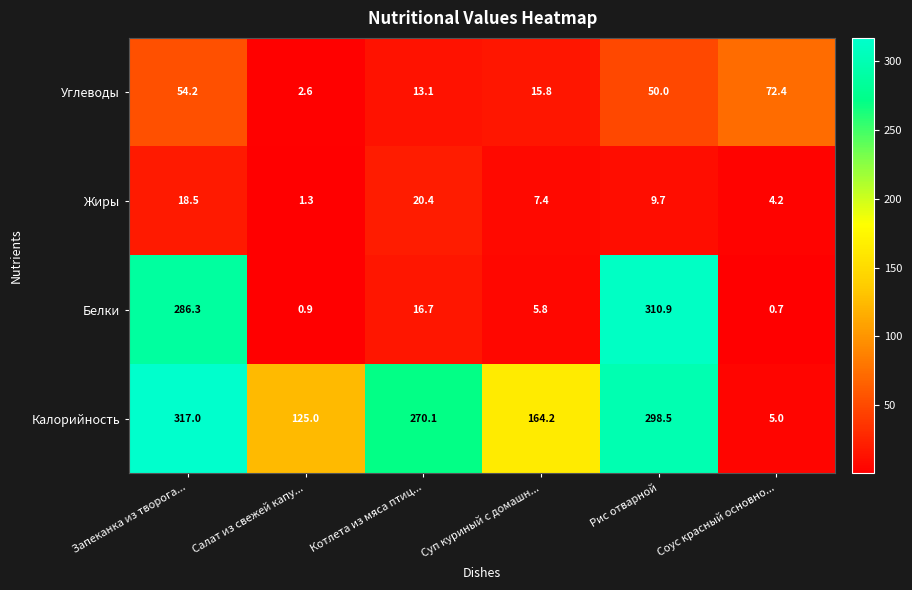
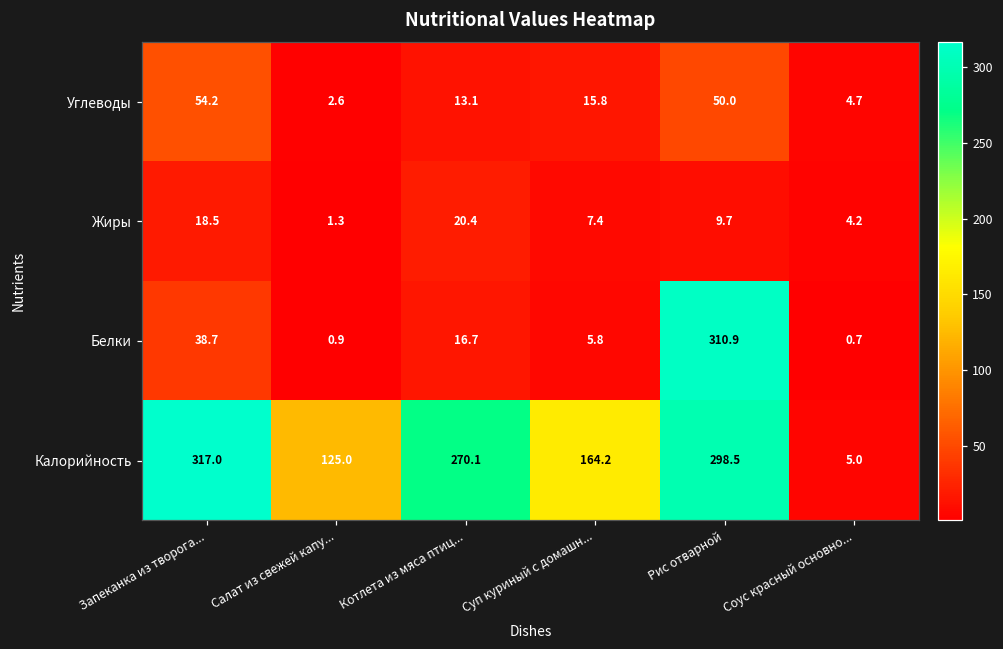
  {
    "Углеводы": {
      "Запеканка из творога...": 54.2,
      "Салат из свежей капу...": 2.6,
      "Котлета из мяса птиц...": 13.1,
      "Суп куриный с домашн...": 15.8,
      "Рис отварной": 50.0,
-     "Соус красный основно...": 72.4
+     "Соус красный основно...": 4.7
    },
    "Жиры": {
      "Запеканка из творога...": 18.5,
      "Салат из свежей капу...": 1.3,
      "Котлета из мяса птиц...": 20.4,
      "Суп куриный с домашн...": 7.4,
      "Рис отварной": 9.7,
      "Соус красный основно...": 4.2
    },
    "Белки": {
-     "Запеканка из творога...": 286.3,
+     "Запеканка из творога...": 38.7,
      "Салат из свежей капу...": 0.9,
      "Котлета из мяса птиц...": 16.7,
      "Суп куриный с домашн...": 5.8,
      "Рис отварной": 310.9,
      "Соус красный основно...": 0.7
    },
    "Калорийность": {
      "Запеканка из творога...": 317.0,
      "Салат из свежей капу...": 125.0,
      "Котлета из мяса птиц...": 270.1,
      "Суп куриный с домашн...": 164.2,
      "Рис отварной": 298.5,
      "Соус красный основно...": 5.0
    }
  }
